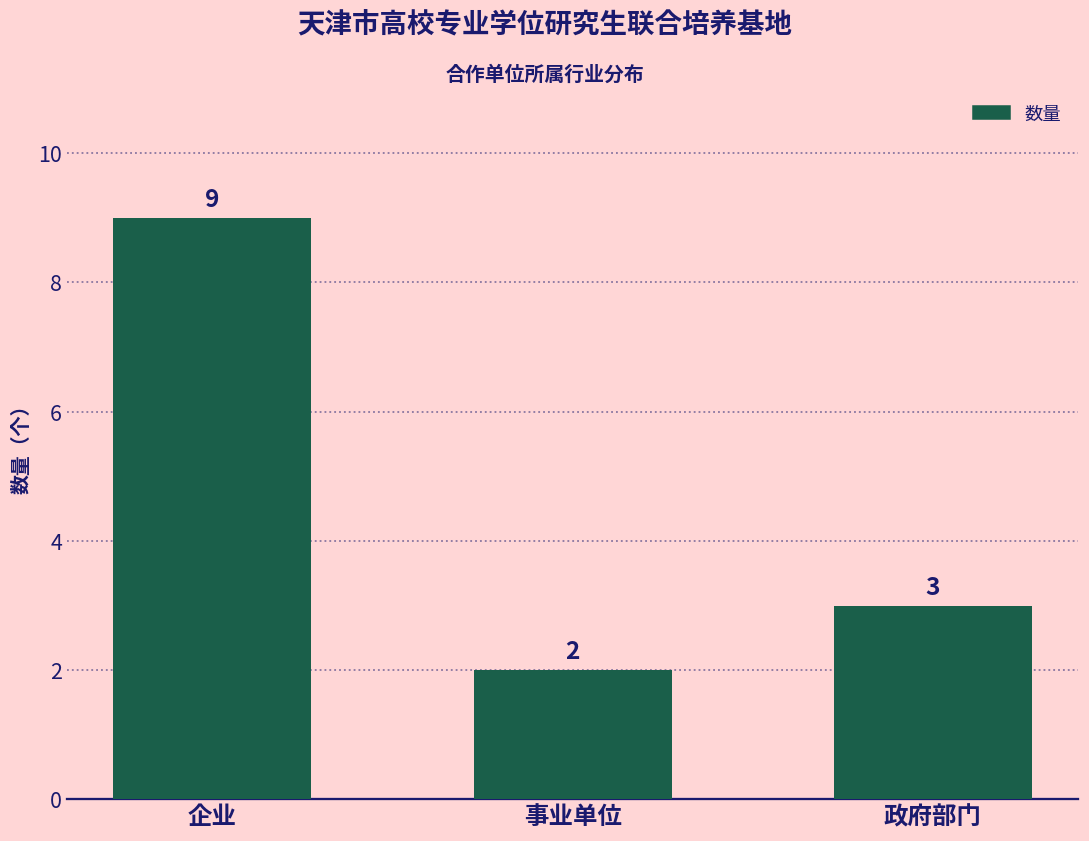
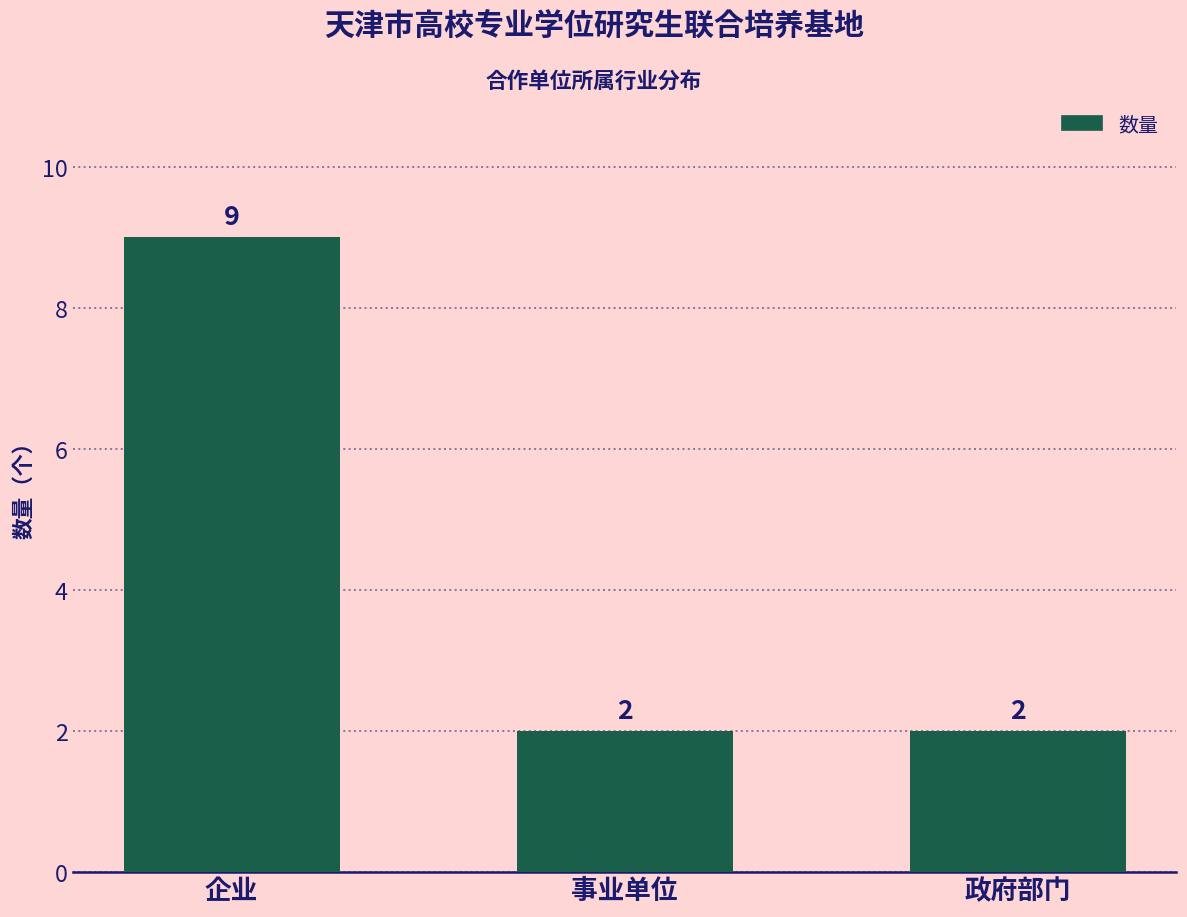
  {
    "企业": 9,
    "事业单位": 2,
-   "政府部门": 3
+   "政府部门": 2
  }
